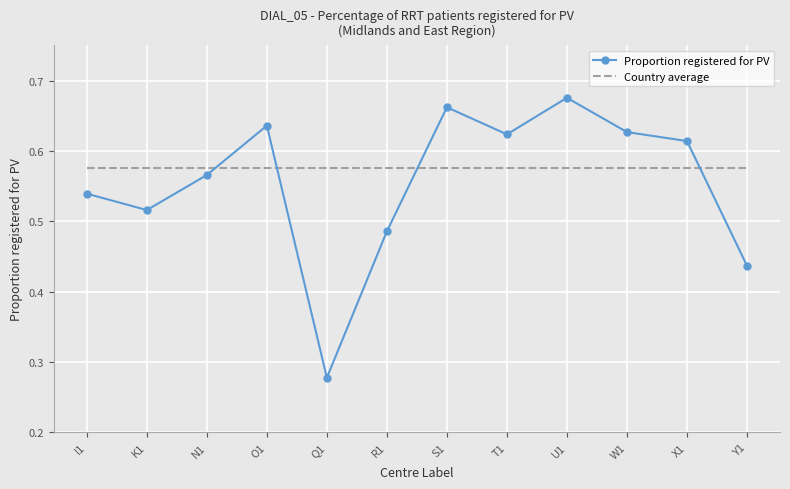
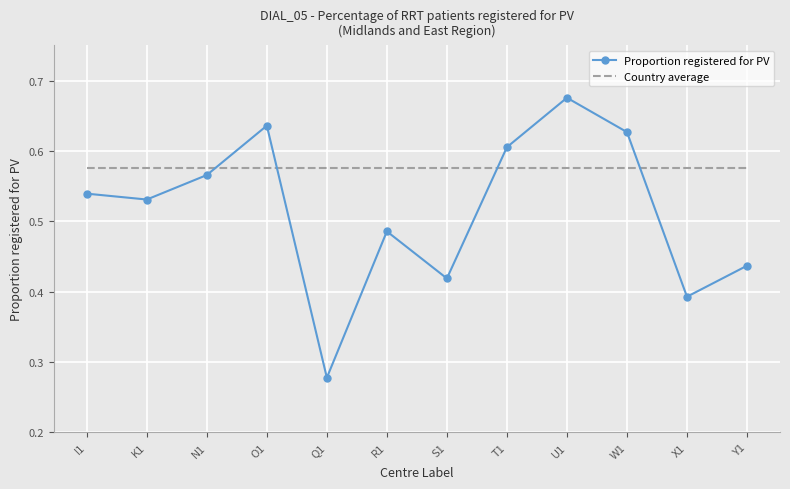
  {
    "Proportion registered for PV": {
      "I1": 0.54,
-     "K1": 0.52,
+     "K1": 0.53,
      "N1": 0.57,
      "O1": 0.64,
      "Q1": 0.28,
      "R1": 0.49,
-     "S1": 0.66,
-     "T1": 0.62,
+     "S1": 0.42,
+     "T1": 0.61,
      "U1": 0.68,
      "W1": 0.63,
-     "X1": 0.61,
+     "X1": 0.39,
      "Y1": 0.44
    },
    "Country average": {
      "I1": 0.58,
      "K1": 0.58,
      "N1": 0.58,
      "O1": 0.58,
      "Q1": 0.58,
      "R1": 0.58,
      "S1": 0.58,
      "T1": 0.58,
      "U1": 0.58,
      "W1": 0.58,
      "X1": 0.58,
      "Y1": 0.58
    }
  }
